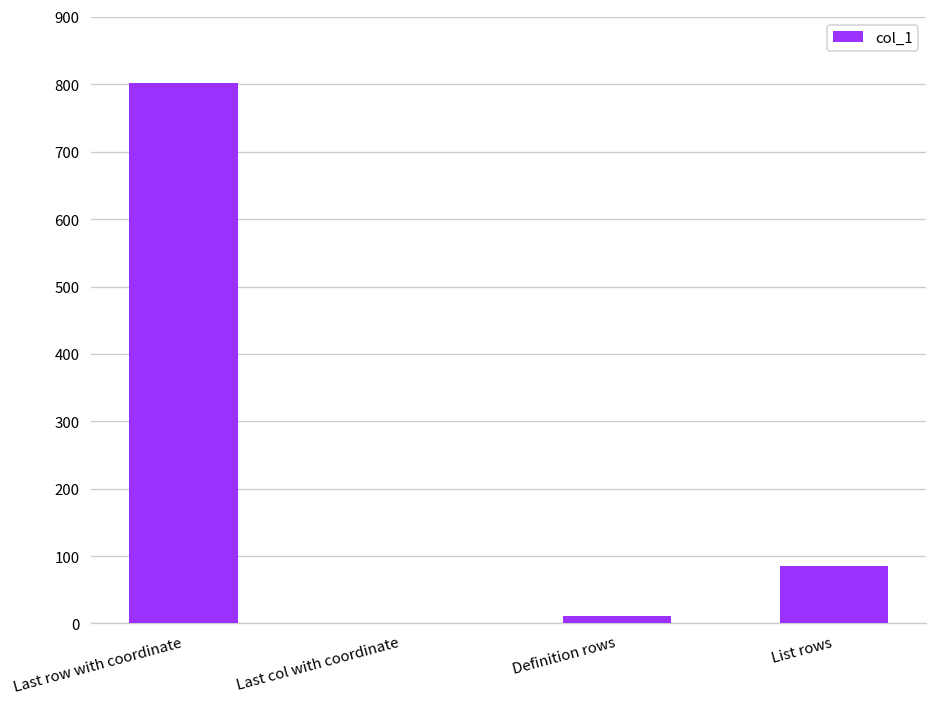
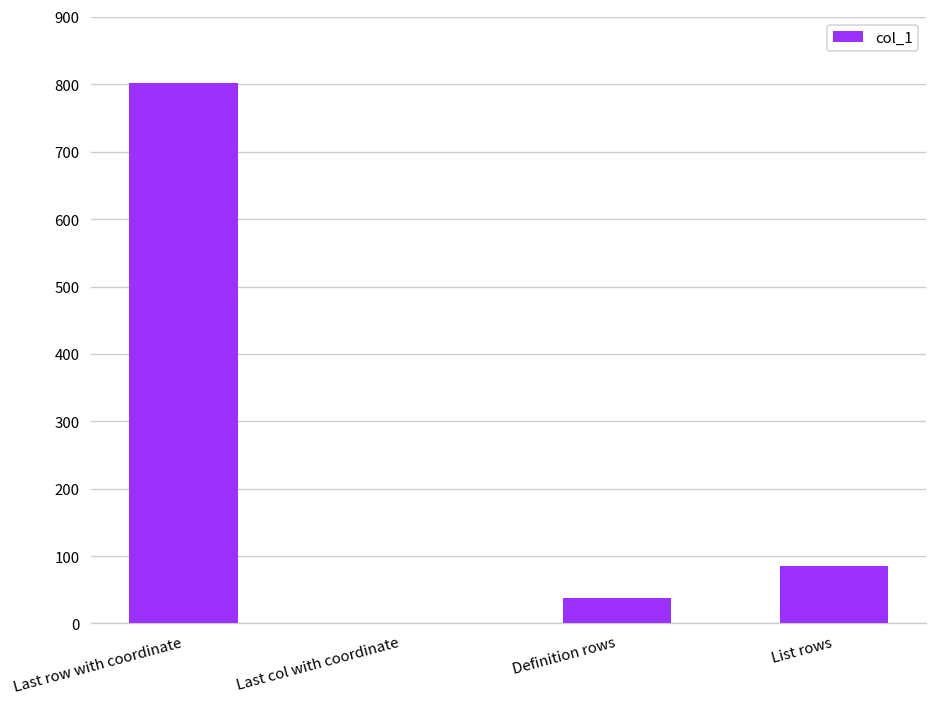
  {
    "Last row with coordinate": 800,
-   "Definition rows": 10,
+   "Definition rows": 40,
    "List rows": 90
  }
